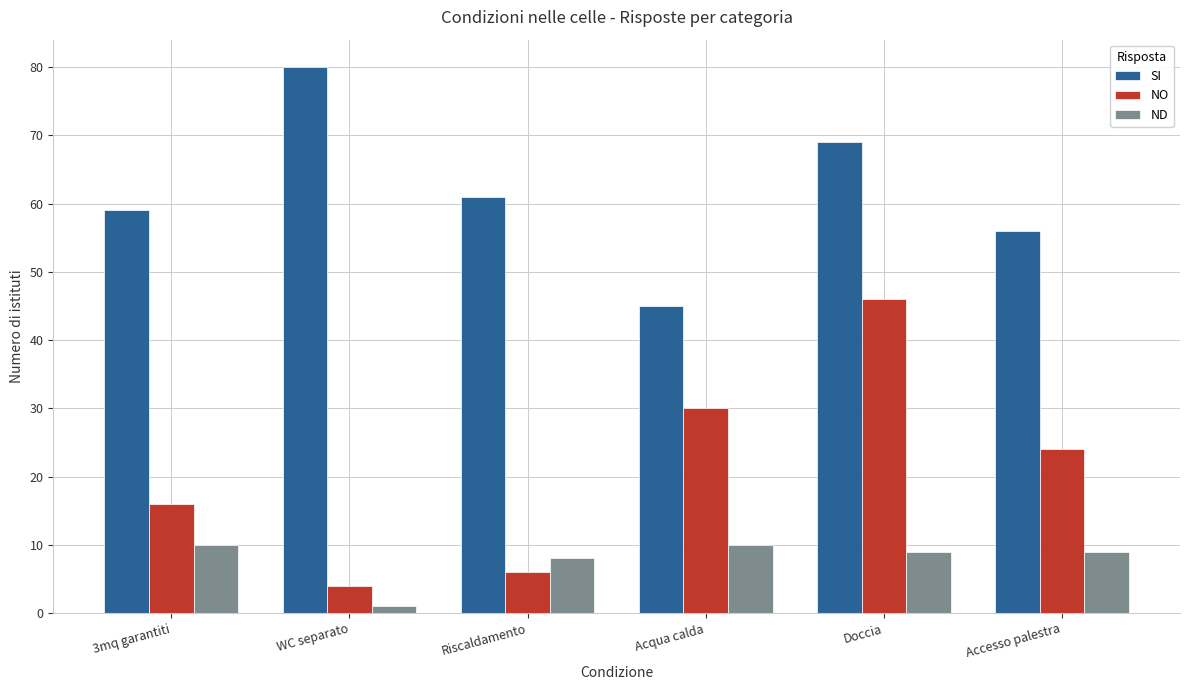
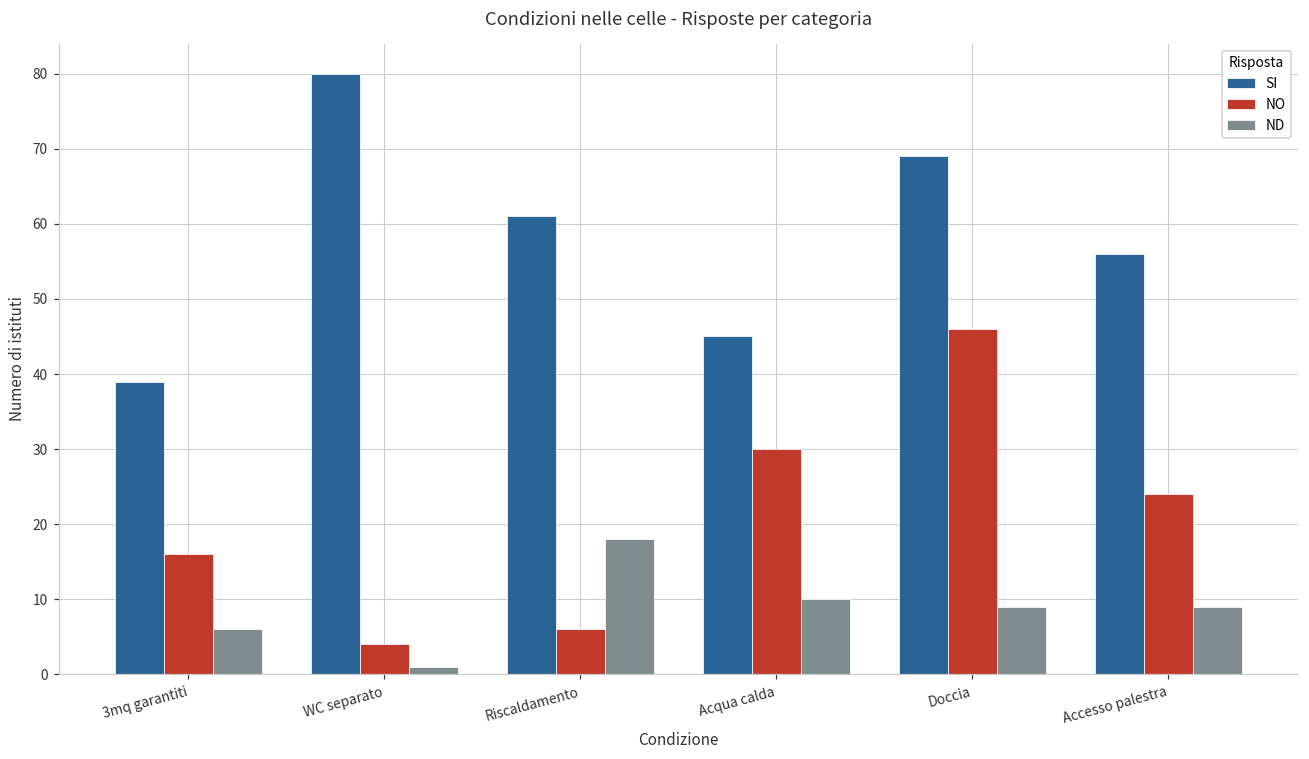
  {
    "SI": {
-     "3mq garantiti": 59,
+     "3mq garantiti": 39,
      "WC separato": 80,
      "Riscaldamento": 61,
      "Acqua calda": 45,
      "Doccia": 69,
      "Accesso palestra": 56
    },
    "NO": {
      "3mq garantiti": 16,
      "WC separato": 4,
      "Riscaldamento": 6,
      "Acqua calda": 30,
      "Doccia": 46,
      "Accesso palestra": 24
    },
    "ND": {
-     "3mq garantiti": 10,
+     "3mq garantiti": 6,
      "WC separato": 1,
-     "Riscaldamento": 8,
+     "Riscaldamento": 18,
      "Acqua calda": 10,
      "Doccia": 9,
      "Accesso palestra": 9
    }
  }
